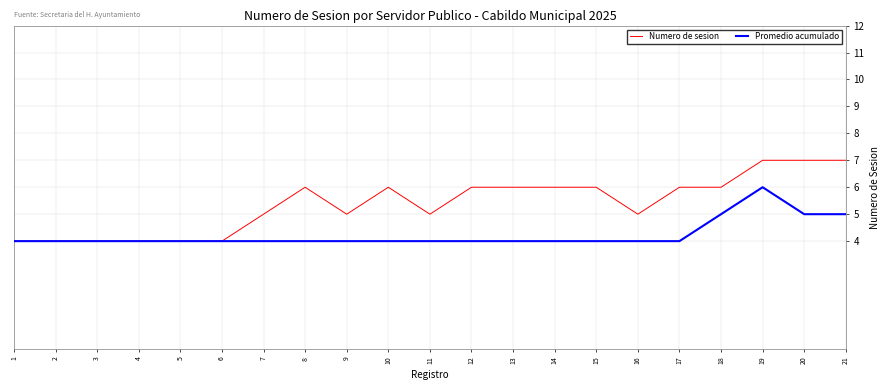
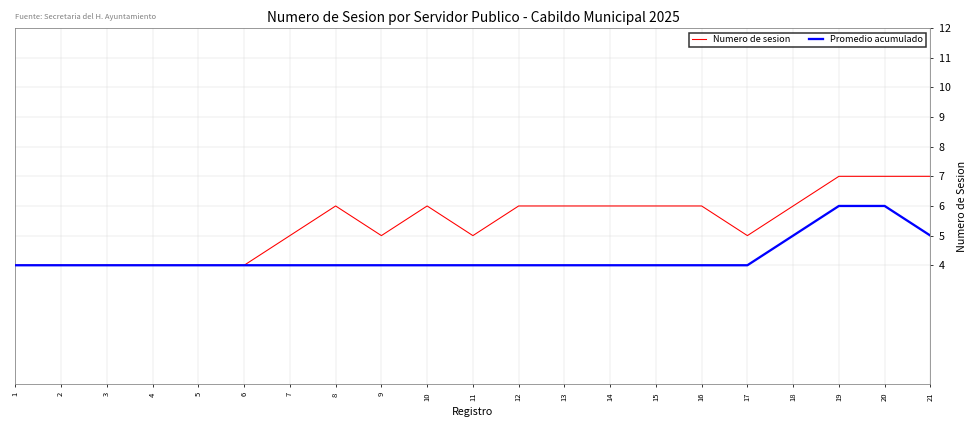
  {
    "Numero de sesion": {
      "7": 5,
      "8": 6,
      "9": 5,
      "10": 6,
      "11": 5,
      "12": 6,
      "13": 6,
      "14": 6,
      "15": 6,
-     "16": 5,
-     "17": 6,
+     "16": 6,
+     "17": 5,
      "18": 6,
      "19": 7,
      "20": 7,
      "21": 7
    },
    "Promedio acumulado": {
      "7": 4,
      "8": 4,
      "9": 4,
      "10": 4,
      "11": 4,
      "12": 4,
      "13": 4,
      "14": 4,
      "15": 4,
      "16": 4,
      "17": 4,
      "18": 5,
      "19": 6,
-     "20": 5,
+     "20": 6,
      "21": 5
    }
  }
